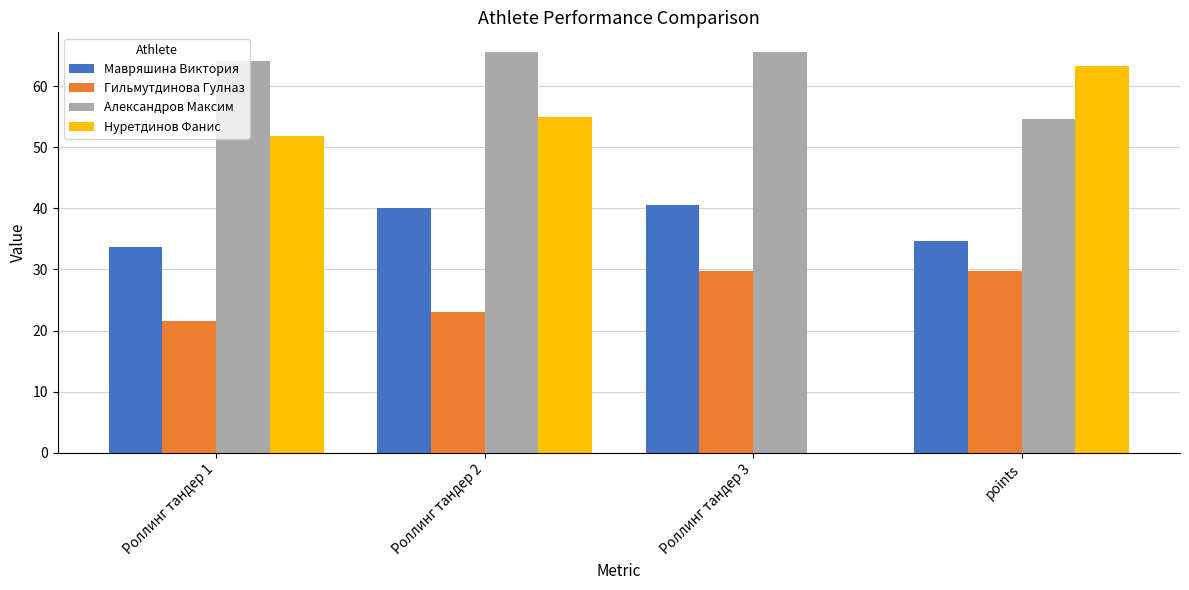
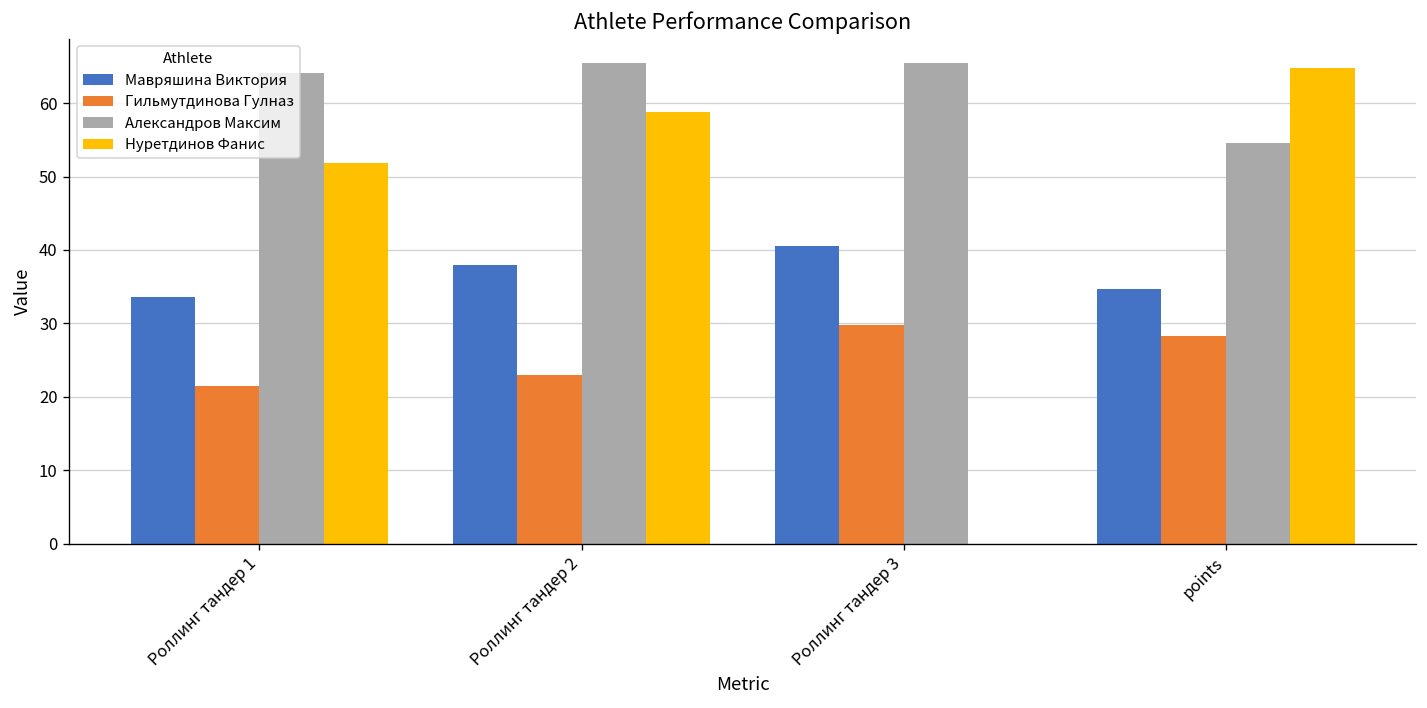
  {
    "Мавряшина Виктория": {
      "Роллинг тандер 1": 34,
-     "Роллинг тандер 2": 40,
+     "Роллинг тандер 2": 38,
      "Роллинг тандер 3": 41,
      "points": 35
    },
    "Гильмутдинова Гулназ": {
      "Роллинг тандер 1": 22,
      "Роллинг тандер 2": 23,
      "Роллинг тандер 3": 30,
-     "points": 30
+     "points": 28
    },
    "Александров Максим": {
      "Роллинг тандер 2": 66,
      "Роллинг тандер 3": 66,
      "points": 55
    },
    "Нуретдинов Фанис": {
      "Роллинг тандер 1": 52,
-     "Роллинг тандер 2": 55,
+     "Роллинг тандер 2": 59,
      "Роллинг тандер 3": 0,
-     "points": 63
+     "points": 65
    }
  }
